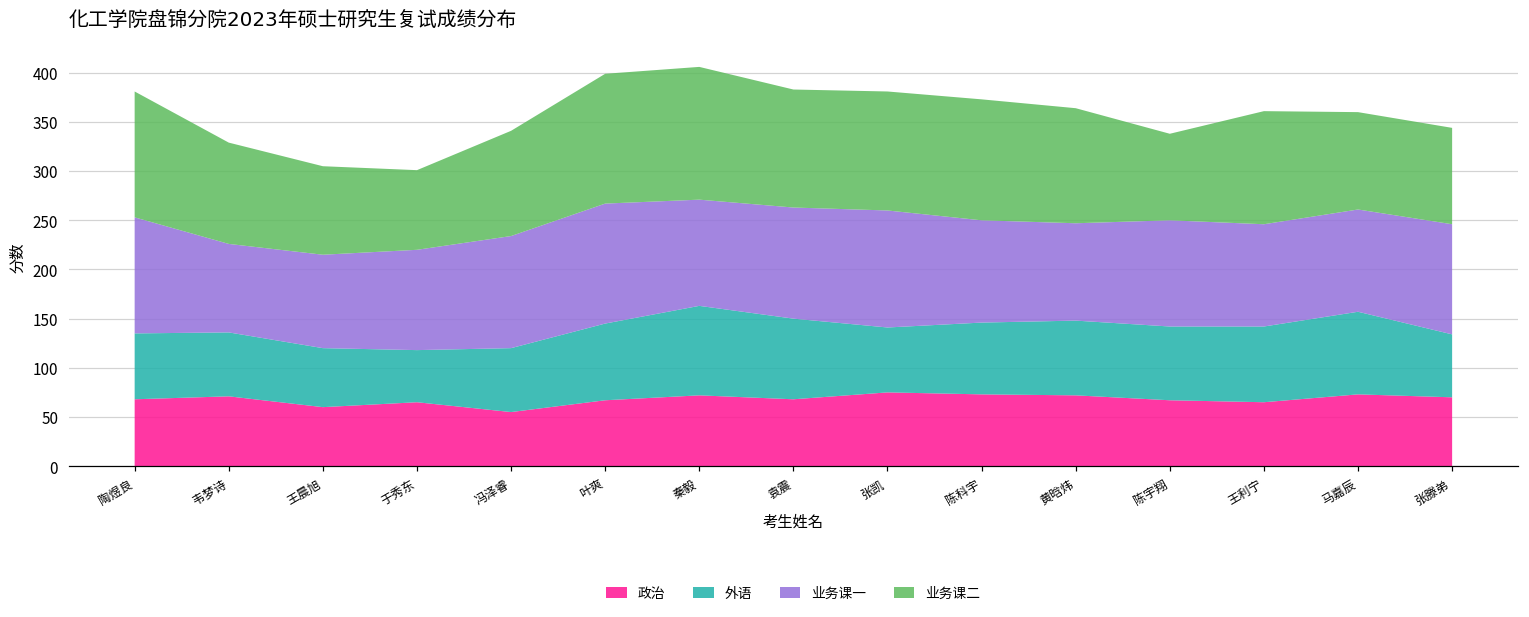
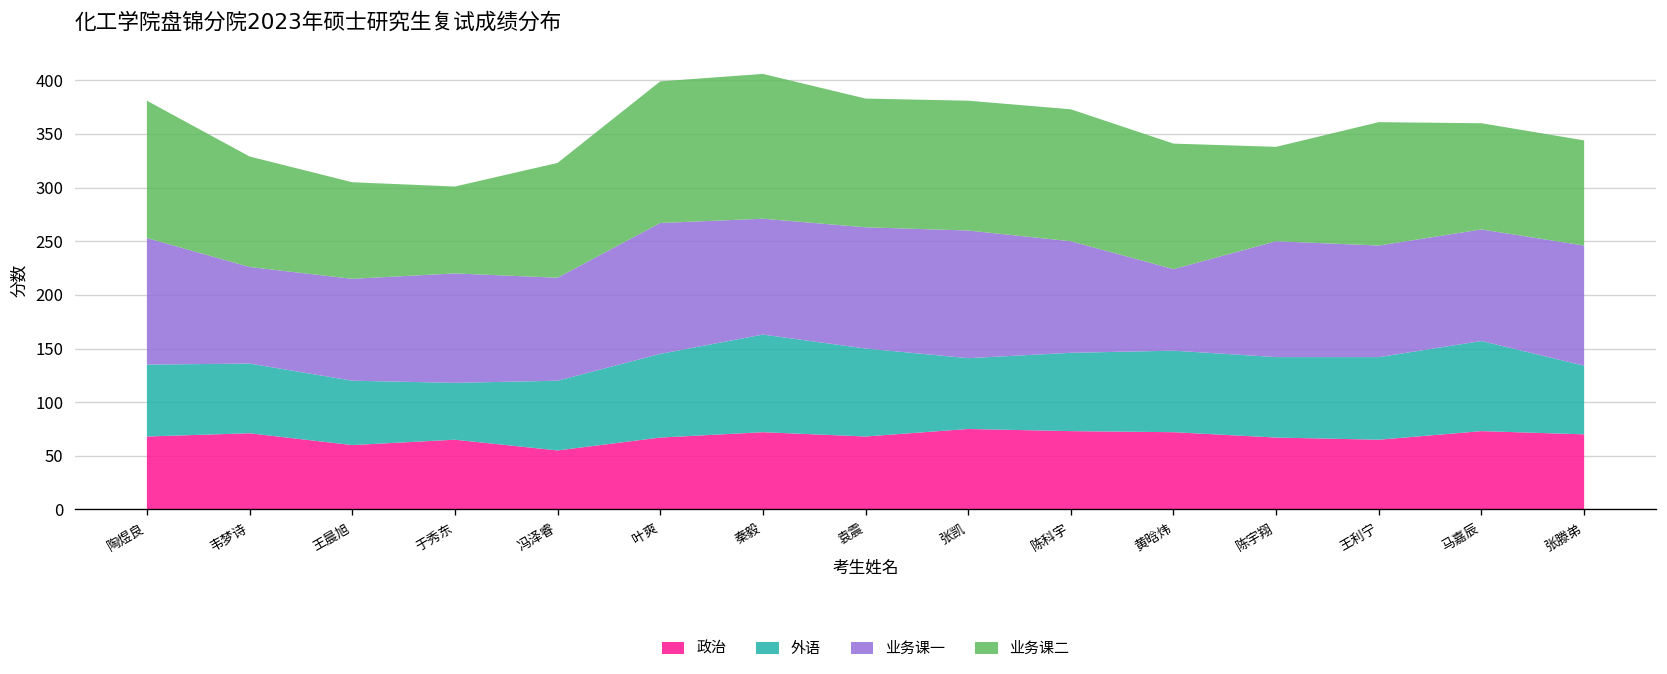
  {
    "政治": {
      "陶煜良": 70,
      "韦梦诗": 70,
      "王晨旭": 60,
      "于秀东": 70,
      "冯泽睿": 60,
      "叶爽": 70,
      "秦毅": 70,
      "袁震": 70,
      "张凯": 80,
      "陈科宇": 70,
      "黄晗炜": 70,
      "陈宇翔": 70,
      "王利宁": 70,
      "马嘉辰": 70,
      "张滕弟": 70
    },
    "外语": {
      "陶煜良": 70,
      "韦梦诗": 70,
      "王晨旭": 60,
      "于秀东": 50,
      "冯泽睿": 70,
      "叶爽": 80,
      "秦毅": 90,
      "袁震": 80,
      "张凯": 70,
      "陈科宇": 70,
      "黄晗炜": 80,
      "陈宇翔": 80,
      "王利宁": 80,
      "马嘉辰": 80,
      "张滕弟": 60
    },
    "业务课一": {
      "陶煜良": 120,
      "韦梦诗": 90,
      "王晨旭": 100,
      "于秀东": 100,
-     "冯泽睿": 110,
+     "冯泽睿": 100,
      "叶爽": 120,
      "秦毅": 110,
      "袁震": 110,
      "张凯": 120,
      "陈科宇": 100,
-     "黄晗炜": 100,
+     "黄晗炜": 80,
      "陈宇翔": 110,
      "王利宁": 100,
      "马嘉辰": 100,
      "张滕弟": 110
    },
    "业务课二": {
      "陶煜良": 130,
      "韦梦诗": 100,
      "王晨旭": 90,
      "于秀东": 80,
      "冯泽睿": 110,
      "叶爽": 130,
      "秦毅": 140,
      "袁震": 120,
      "张凯": 120,
      "陈科宇": 120,
      "黄晗炜": 120,
      "陈宇翔": 90,
      "王利宁": 120,
      "马嘉辰": 100,
      "张滕弟": 100
    }
  }
